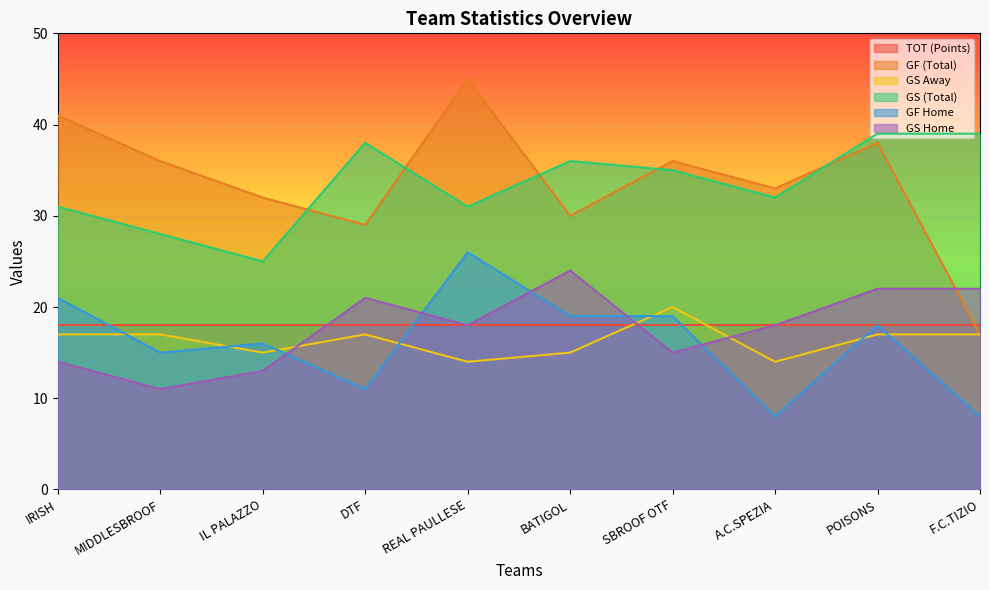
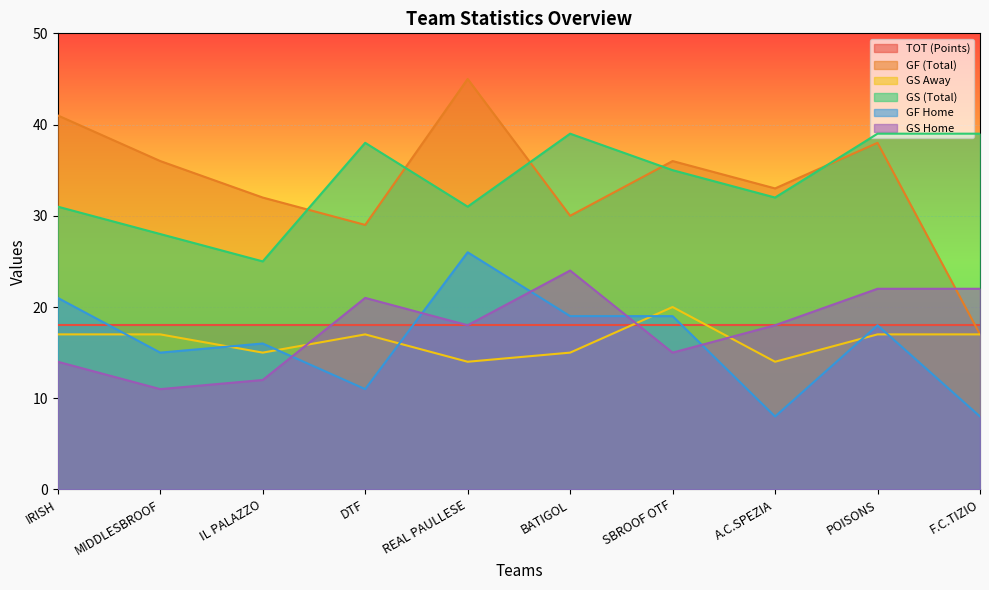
  {
    "GS Away": {
      "IRISH": 17,
      "MIDDLESBROOF": 17,
      "IL PALAZZO": 15,
      "DTF": 17,
      "REAL PAULLESE": 14,
      "BATIGOL": 15,
      "SBROOF OTF": 20,
      "A.C.SPEZIA": 14,
      "POISONS": 17
    },
    "GS (Total)": {
      "IRISH": 31,
      "MIDDLESBROOF": 28,
      "IL PALAZZO": 25,
      "DTF": 38,
      "REAL PAULLESE": 31,
-     "BATIGOL": 36,
+     "BATIGOL": 39,
      "SBROOF OTF": 35,
      "A.C.SPEZIA": 32,
      "F.C.TIZIO": 39
    },
    "GF Home": {
      "IRISH": 21,
      "MIDDLESBROOF": 15,
      "IL PALAZZO": 16,
      "DTF": 11,
      "REAL PAULLESE": 26,
      "BATIGOL": 19,
      "SBROOF OTF": 19,
      "A.C.SPEZIA": 8,
      "F.C.TIZIO": 8
    },
    "GS Home": {
      "IRISH": 14,
      "MIDDLESBROOF": 11,
-     "IL PALAZZO": 13,
+     "IL PALAZZO": 12,
      "DTF": 21,
      "BATIGOL": 24,
      "SBROOF OTF": 15,
      "POISONS": 22,
      "F.C.TIZIO": 22
    }
  }
